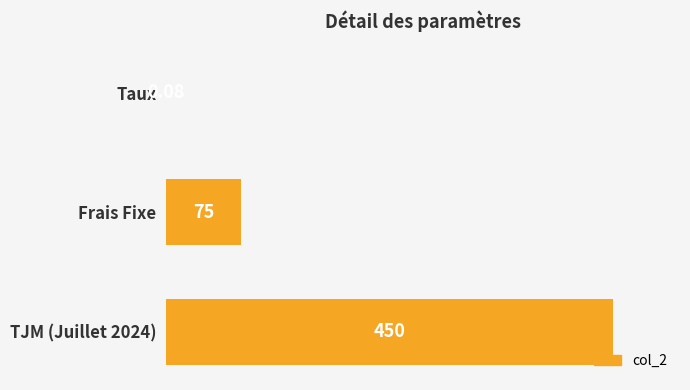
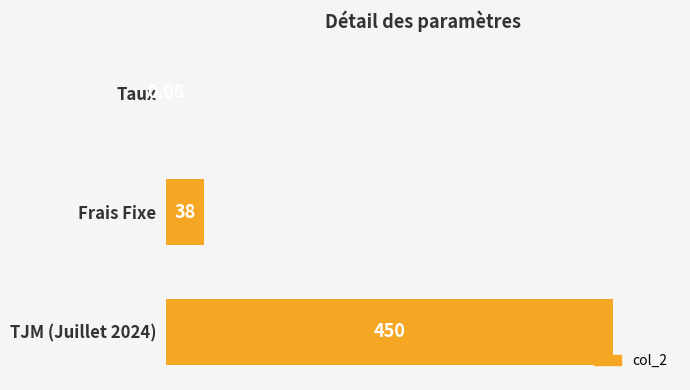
  {
-   "Frais Fixe": 75,
+   "Frais Fixe": 38,
    "TJM (Juillet 2024)": 450
  }
